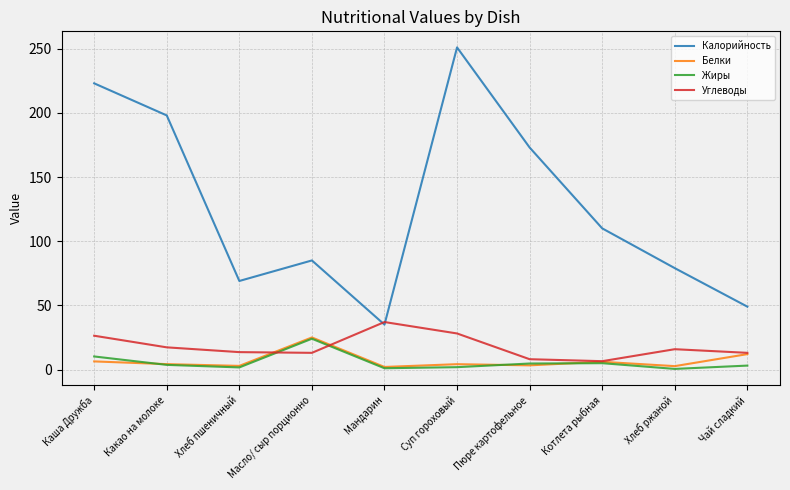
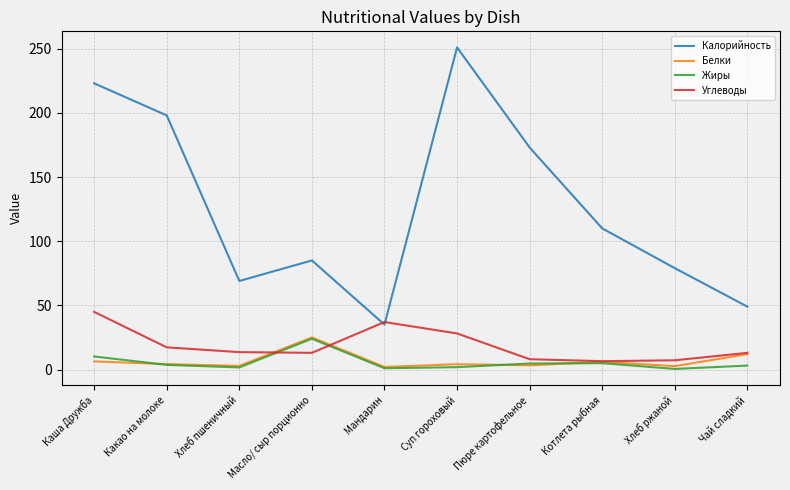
  {
    "Калорийность": {
      "Каша Дружба": 223,
      "Какао на молоке": 198,
      "Хлеб пшеничный": 69,
      "Масло/ сыр порционно": 85,
      "Мандарин": 35,
      "Суп гороховый": 251,
      "Пюре картофельное": 173,
      "Котлета рыбная": 110,
      "Хлеб ржаной": 79,
      "Чай сладкий": 49
    },
    "Белки": {
      "Каша Дружба": 6,
      "Суп гороховый": 4,
      "Хлеб ржаной": 3
    },
    "Жиры": {
      "Каша Дружба": 10,
      "Суп гороховый": 2,
      "Хлеб ржаной": 0,
      "Чай сладкий": 3
    },
    "Углеводы": {
-     "Каша Дружба": 26,
+     "Каша Дружба": 45,
      "Какао на молоке": 17,
      "Хлеб пшеничный": 14,
      "Масло/ сыр порционно": 13,
      "Мандарин": 37,
      "Суп гороховый": 28,
      "Пюре картофельное": 8,
-     "Хлеб ржаной": 16
+     "Хлеб ржаной": 7
    }
  }
